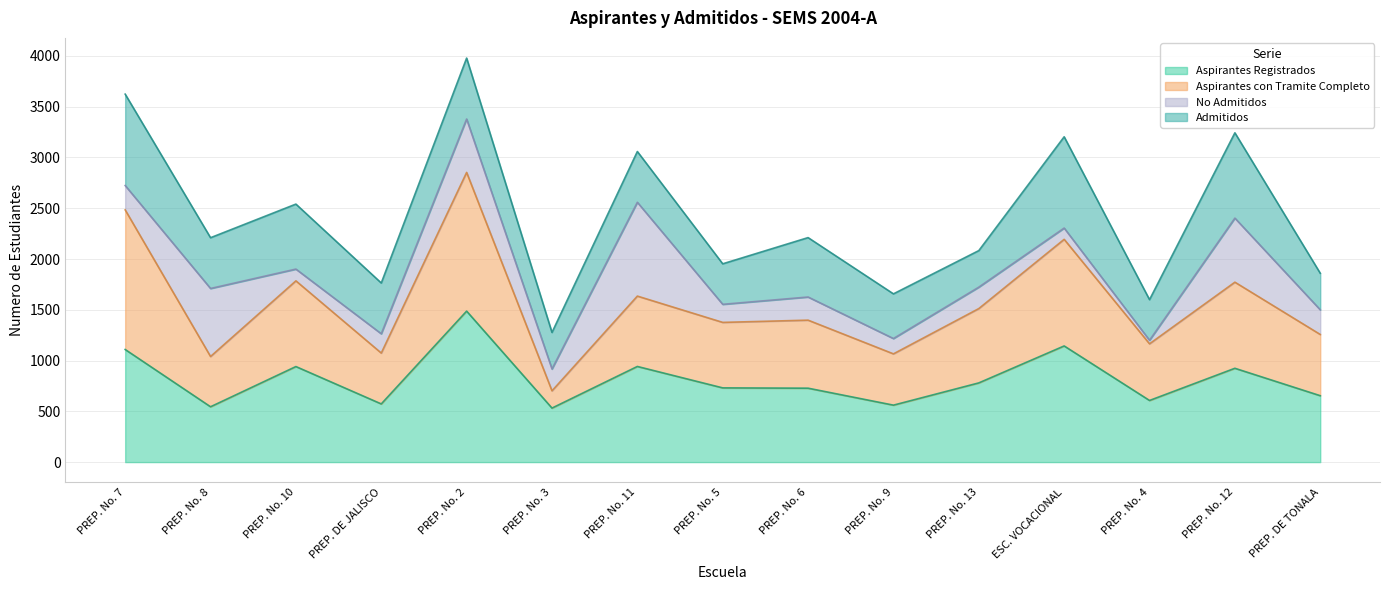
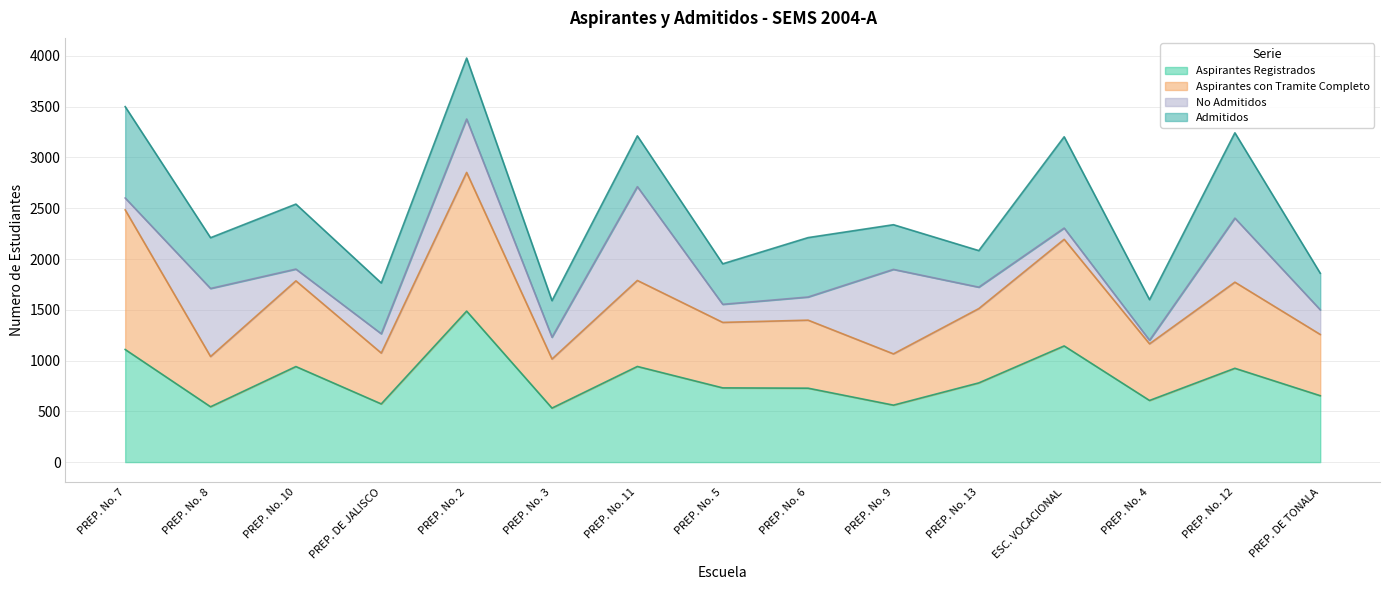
  {
    "Aspirantes con Tramite Completo": {
      "PREP. No. 7": 1380,
      "PREP. No. 8": 500,
      "PREP. No. 10": 840,
      "PREP. DE JALISCO": 500,
      "PREP. No. 2": 1370,
-     "PREP. No. 3": 170,
-     "PREP. No. 11": 690,
+     "PREP. No. 3": 480,
+     "PREP. No. 11": 850,
      "PREP. No. 5": 650,
      "PREP. No. 6": 670,
      "PREP. No. 9": 510,
      "PREP. No. 13": 730,
      "ESC. VOCACIONAL": 1050,
      "PREP. No. 4": 560,
      "PREP. No. 12": 850,
      "PREP. DE TONALA": 600
    },
    "No Admitidos": {
-     "PREP. No. 7": 240,
+     "PREP. No. 7": 120,
      "PREP. No. 8": 670,
      "PREP. No. 10": 120,
      "PREP. DE JALISCO": 190,
      "PREP. No. 2": 530,
      "PREP. No. 3": 220,
      "PREP. No. 11": 920,
      "PREP. No. 5": 180,
      "PREP. No. 6": 230,
-     "PREP. No. 9": 150,
+     "PREP. No. 9": 830,
      "PREP. No. 13": 210,
      "ESC. VOCACIONAL": 110,
      "PREP. No. 4": 40,
      "PREP. No. 12": 630,
      "PREP. DE TONALA": 240
    }
  }
